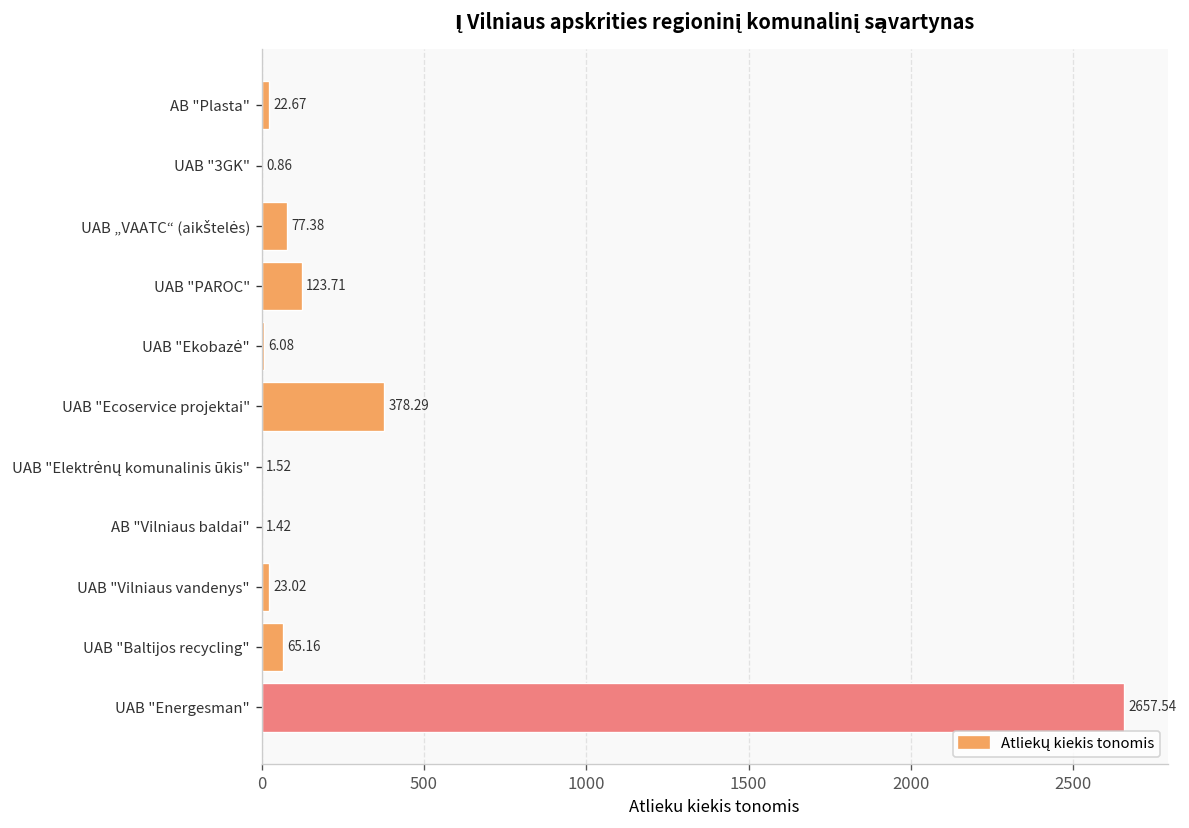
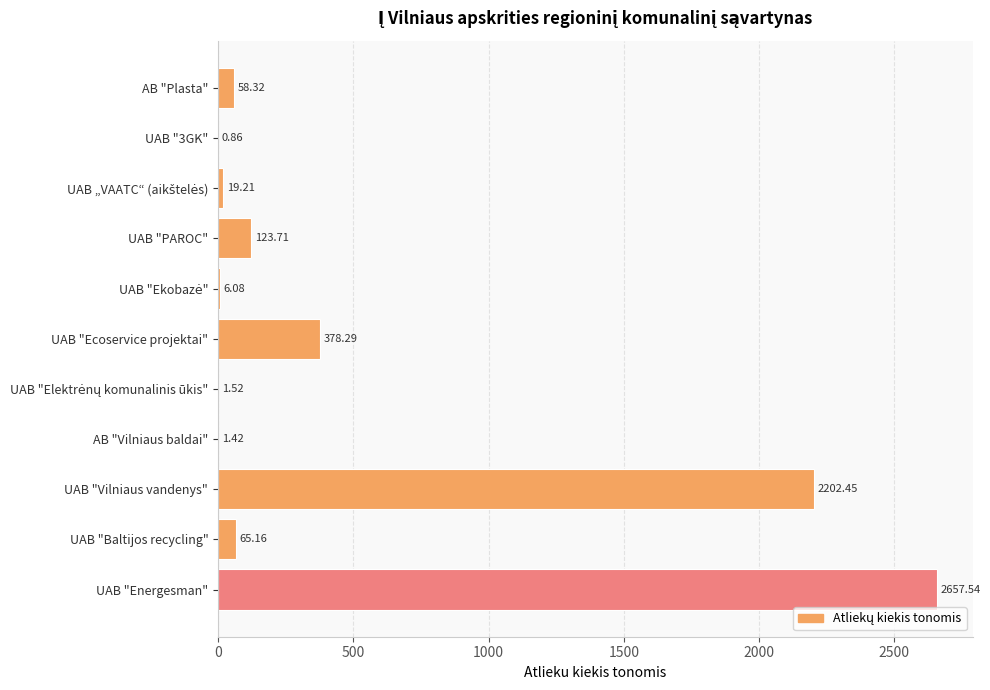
  {
-   "AB \"Plasta\"": 22.67,
+   "AB \"Plasta\"": 58.32,
    "UAB \"3GK\"": 0.86,
-   "UAB „VAATC“ (aikštelės)": 77.38,
+   "UAB „VAATC“ (aikštelės)": 19.21,
    "UAB \"PAROC\"": 123.71,
    "UAB \"Ekobazė\"": 6.08,
    "UAB \"Ecoservice projektai\"": 378.29,
    "UAB \"Elektrėnų komunalinis ūkis\"": 1.52,
    "AB \"Vilniaus baldai\"": 1.42,
-   "UAB \"Vilniaus vandenys\"": 23.02,
+   "UAB \"Vilniaus vandenys\"": 2202.45,
    "UAB \"Baltijos recycling\"": 65.16,
    "UAB \"Energesman\"": 2657.54
  }
